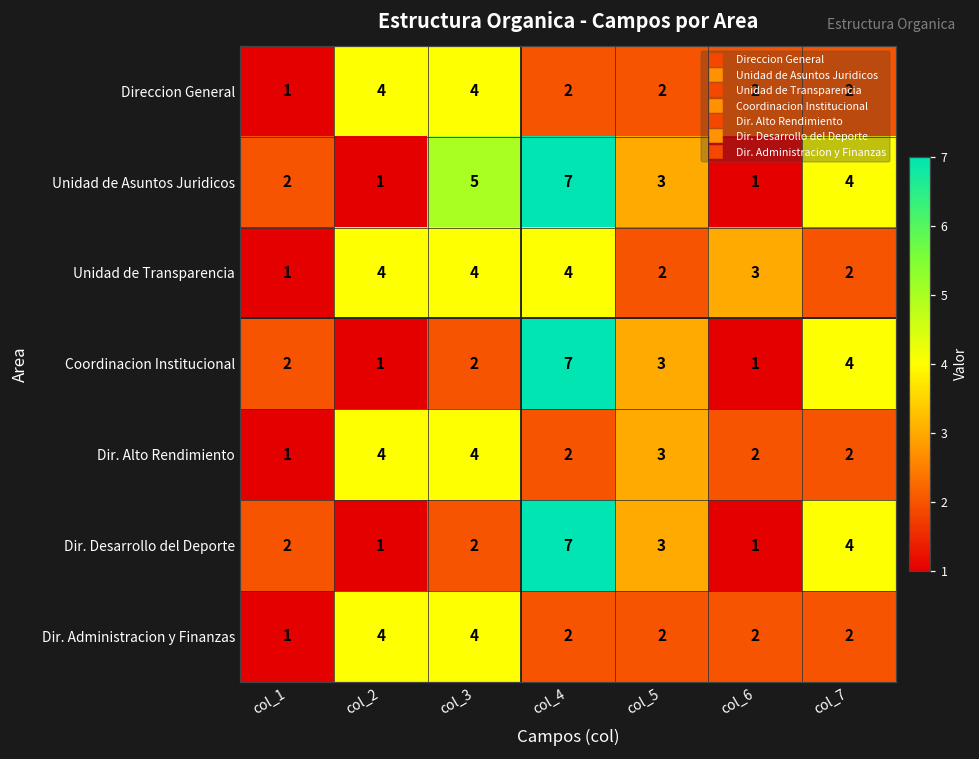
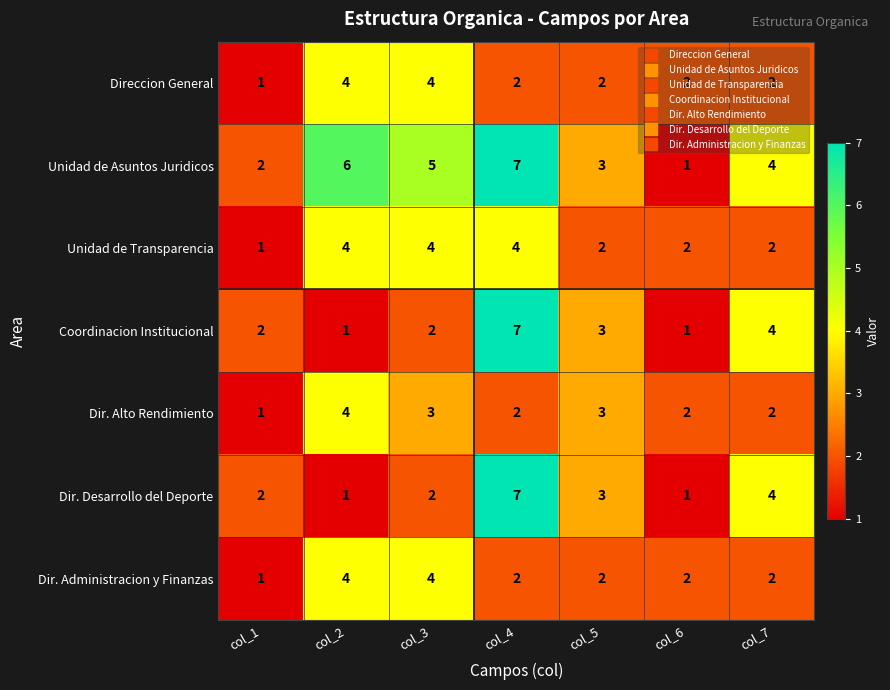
  {
    "Direccion General": {
      "col_1": 1,
      "col_2": 4,
      "col_3": 4,
      "col_4": 2,
      "col_5": 2
    },
    "Unidad de Asuntos Juridicos": {
      "col_1": 2,
-     "col_2": 1,
+     "col_2": 6,
      "col_3": 5,
      "col_4": 7,
      "col_5": 3,
      "col_6": 1,
      "col_7": 4
    },
    "Unidad de Transparencia": {
      "col_1": 1,
      "col_2": 4,
      "col_3": 4,
      "col_4": 4,
      "col_5": 2,
-     "col_6": 3,
+     "col_6": 2,
      "col_7": 2
    },
    "Coordinacion Institucional": {
      "col_1": 2,
      "col_2": 1,
      "col_3": 2,
      "col_4": 7,
      "col_5": 3,
      "col_6": 1,
      "col_7": 4
    },
    "Dir. Alto Rendimiento": {
      "col_1": 1,
      "col_2": 4,
-     "col_3": 4,
+     "col_3": 3,
      "col_4": 2,
      "col_5": 3,
      "col_6": 2,
      "col_7": 2
    },
    "Dir. Desarrollo del Deporte": {
      "col_1": 2,
      "col_2": 1,
      "col_3": 2,
      "col_4": 7,
      "col_5": 3,
      "col_6": 1,
      "col_7": 4
    },
    "Dir. Administracion y Finanzas": {
      "col_1": 1,
      "col_2": 4,
      "col_3": 4,
      "col_4": 2,
      "col_5": 2,
      "col_6": 2,
      "col_7": 2
    }
  }
